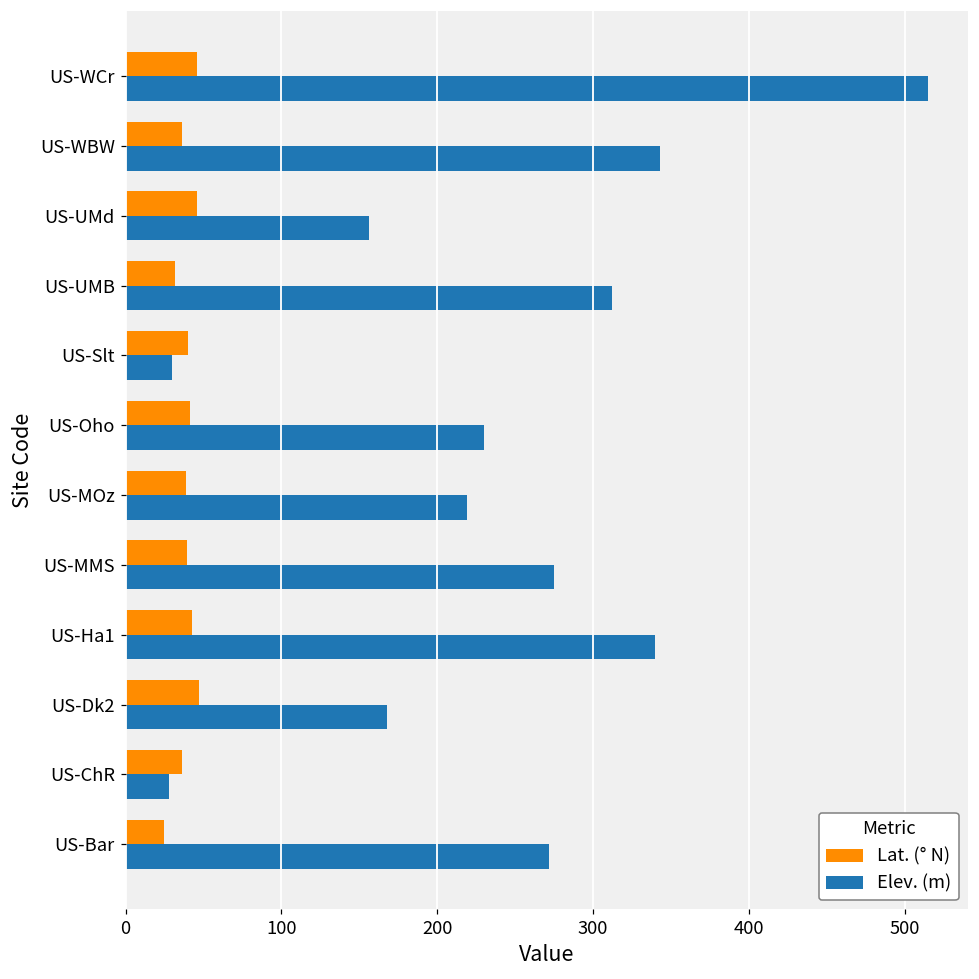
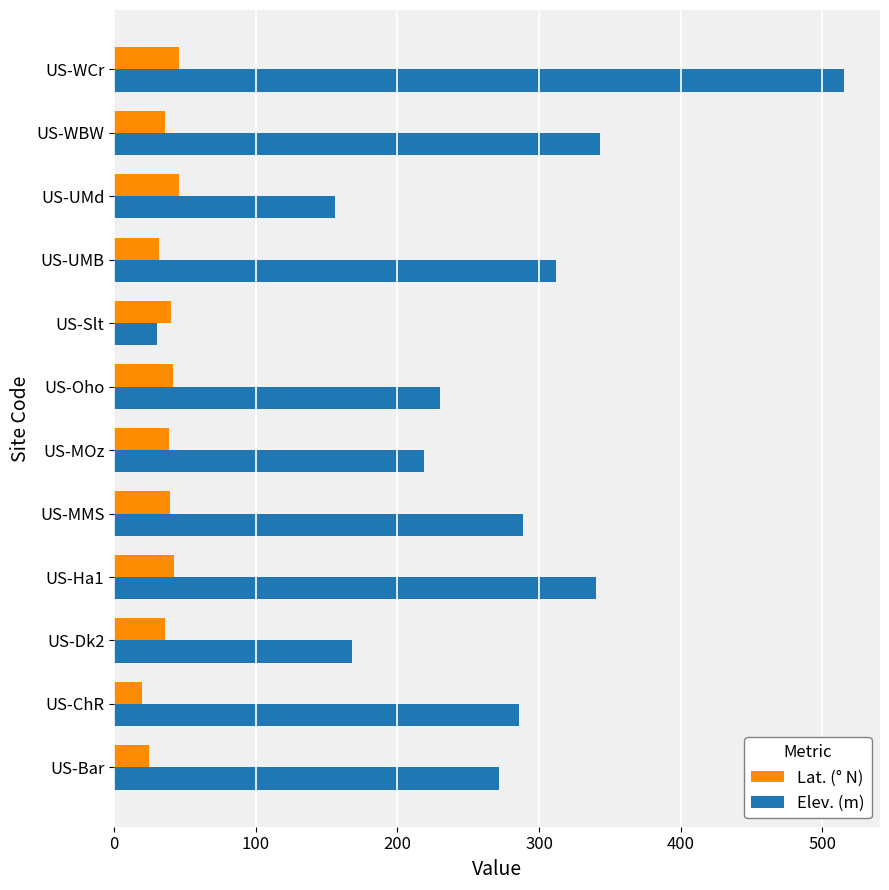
  {
    "Lat. (° N)": {
      "US-WCr": 46,
      "US-WBW": 36,
      "US-UMd": 46,
      "US-UMB": 32,
      "US-Slt": 40,
      "US-Oho": 42,
      "US-MOz": 39,
      "US-MMS": 39,
      "US-Ha1": 43,
-     "US-Dk2": 47,
-     "US-ChR": 36,
+     "US-Dk2": 36,
+     "US-ChR": 20,
      "US-Bar": 25
    },
    "Elev. (m)": {
      "US-WCr": 515,
      "US-WBW": 343,
      "US-UMd": 156,
      "US-UMB": 312,
      "US-Slt": 30,
      "US-Oho": 230,
      "US-MOz": 219,
-     "US-MMS": 275,
+     "US-MMS": 289,
      "US-Ha1": 340,
      "US-Dk2": 168,
-     "US-ChR": 28,
+     "US-ChR": 286,
      "US-Bar": 272
    }
  }
